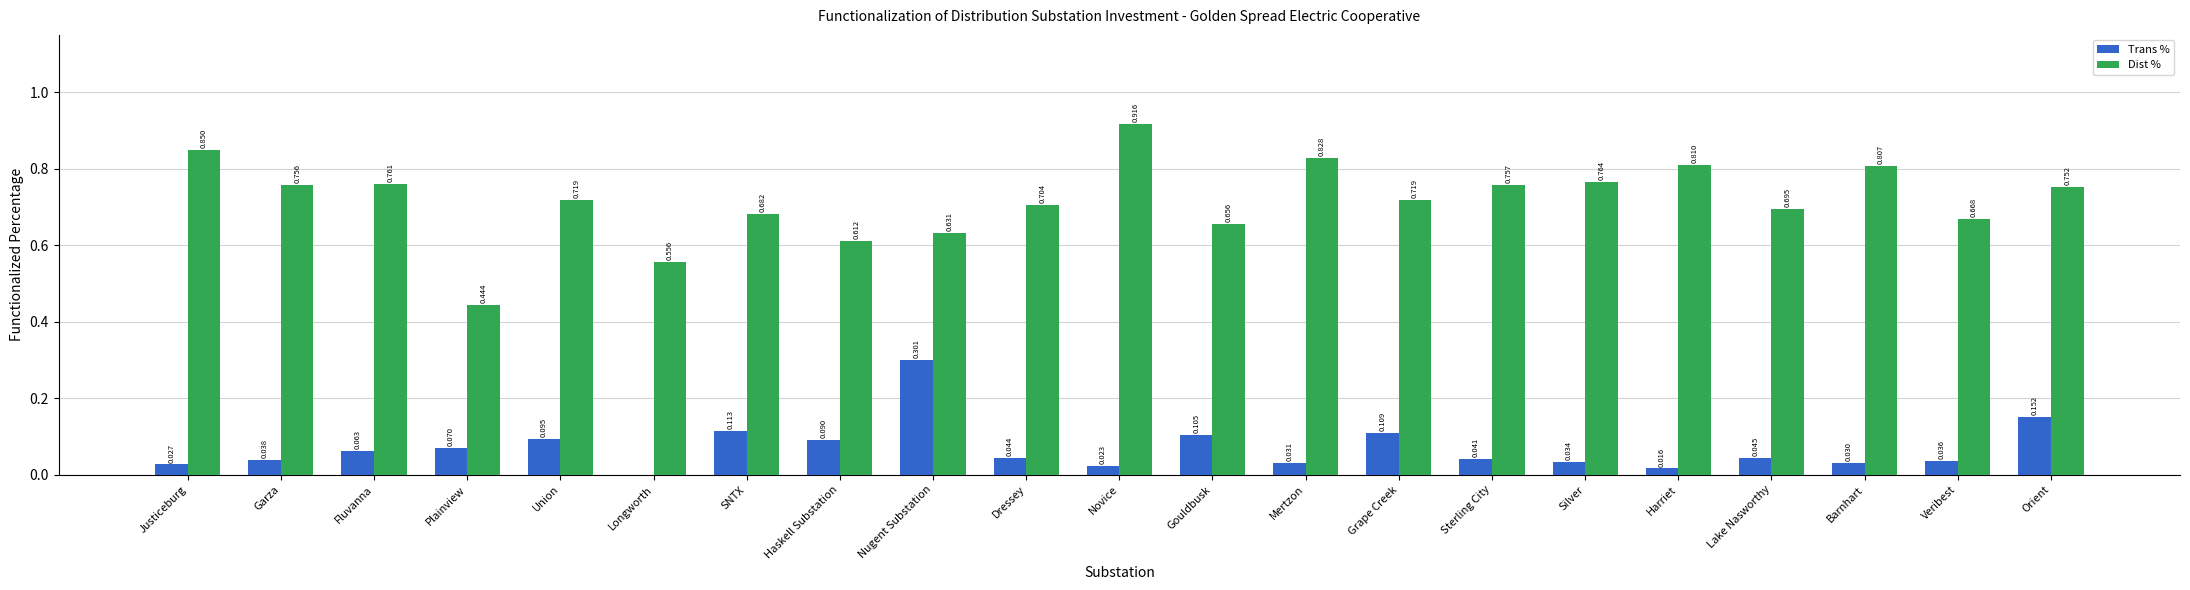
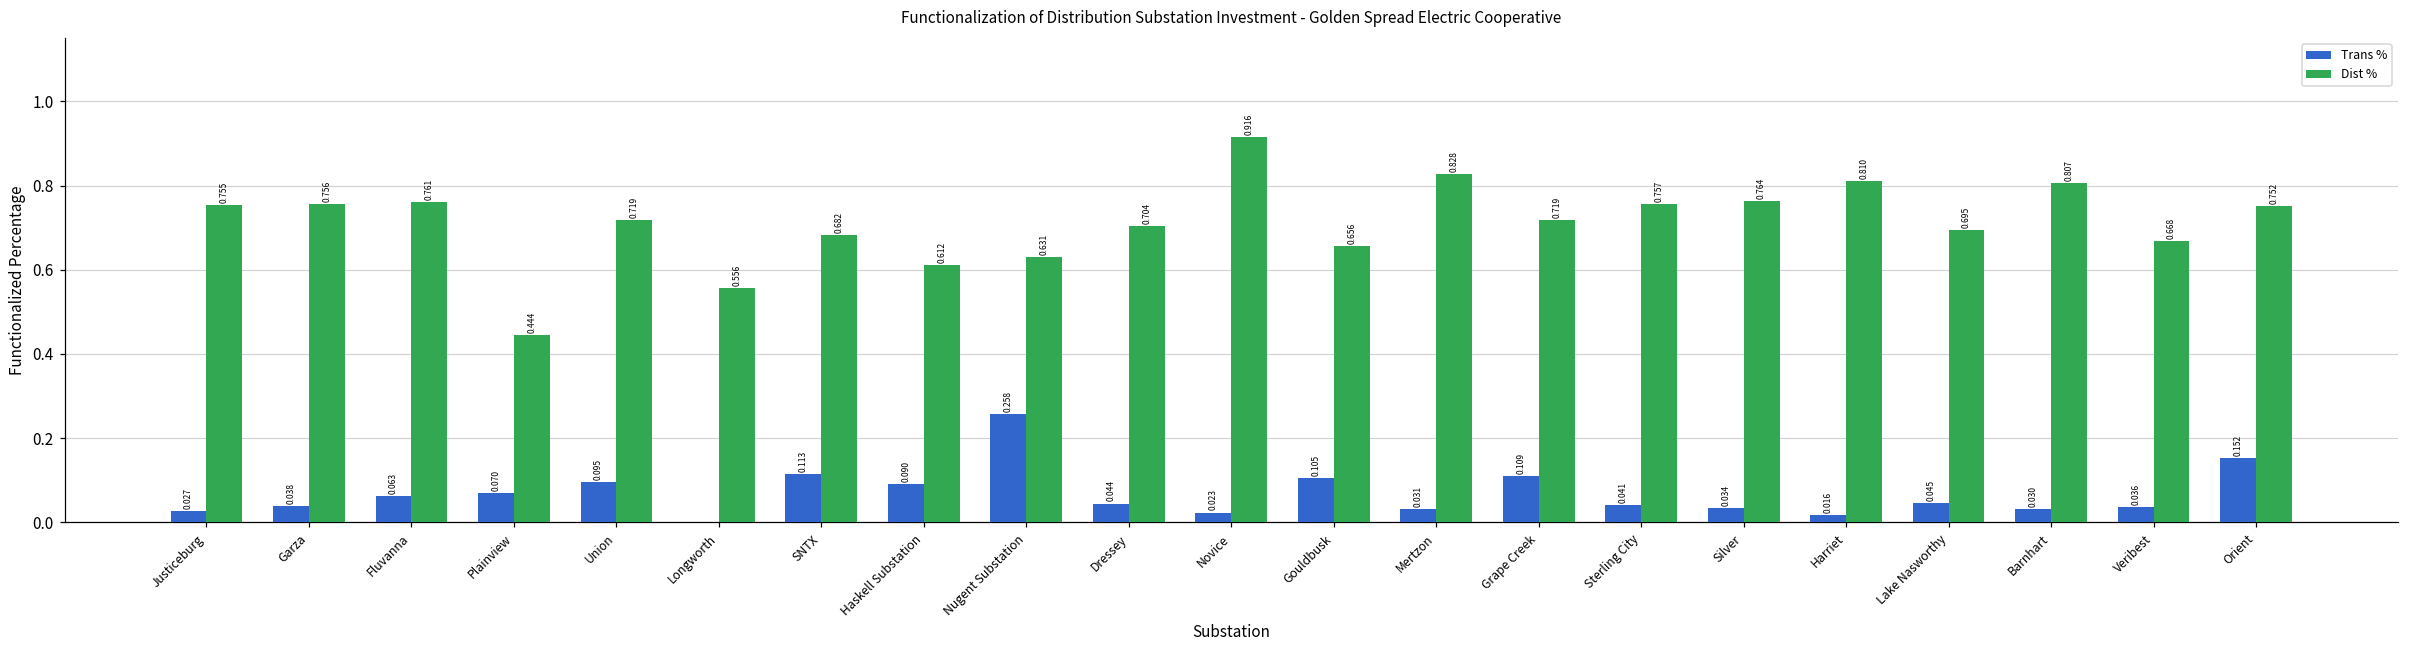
  {
    "Trans %": {
      "Justiceburg": 0.027,
      "Garza": 0.038,
      "Fluvanna": 0.063,
      "Plainview": 0.070,
      "Union": 0.095,
      "SNTX": 0.113,
      "Haskell Substation": 0.090,
-     "Nugent Substation": 0.301,
+     "Nugent Substation": 0.258,
      "Dressey": 0.044,
      "Novice": 0.023,
      "Gouldbusk": 0.105,
      "Mertzon": 0.031,
      "Grape Creek": 0.109,
      "Sterling City": 0.041,
      "Silver": 0.034,
      "Harriet": 0.016,
      "Lake Nasworthy": 0.045,
      "Barnhart": 0.030,
      "Veribest": 0.036,
      "Orient": 0.152
    },
    "Dist %": {
-     "Justiceburg": 0.850,
+     "Justiceburg": 0.755,
      "Garza": 0.756,
      "Fluvanna": 0.761,
      "Plainview": 0.444,
      "Union": 0.719,
      "Longworth": 0.556,
      "SNTX": 0.682,
      "Haskell Substation": 0.612,
      "Nugent Substation": 0.631,
      "Dressey": 0.704,
      "Novice": 0.916,
      "Gouldbusk": 0.656,
      "Mertzon": 0.828,
      "Grape Creek": 0.719,
      "Sterling City": 0.757,
      "Silver": 0.764,
      "Harriet": 0.810,
      "Lake Nasworthy": 0.695,
      "Barnhart": 0.807,
      "Veribest": 0.668,
      "Orient": 0.752
    }
  }
